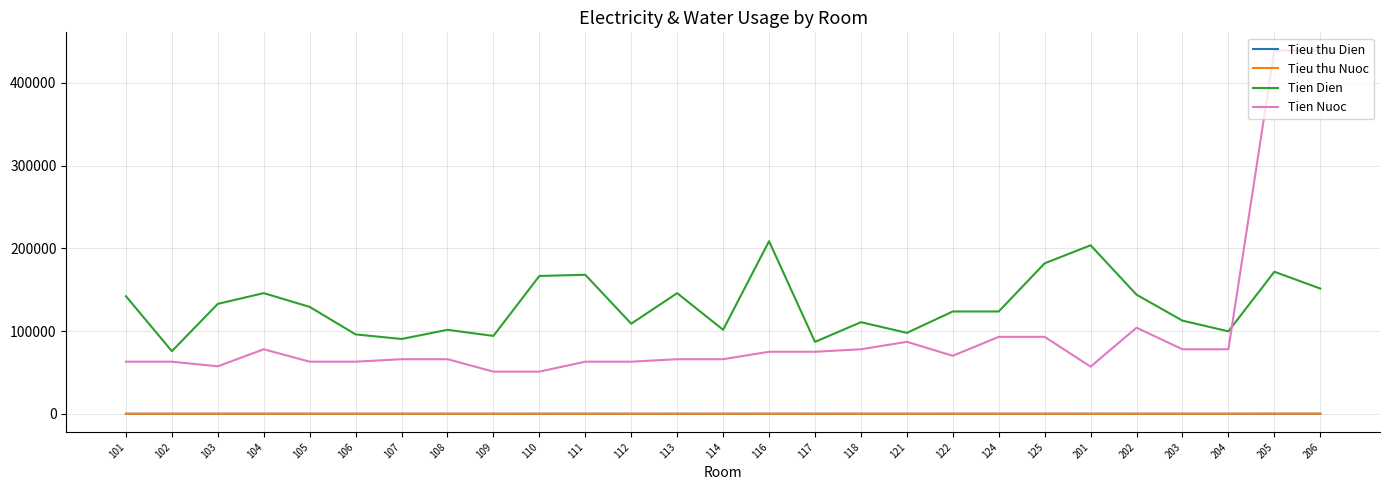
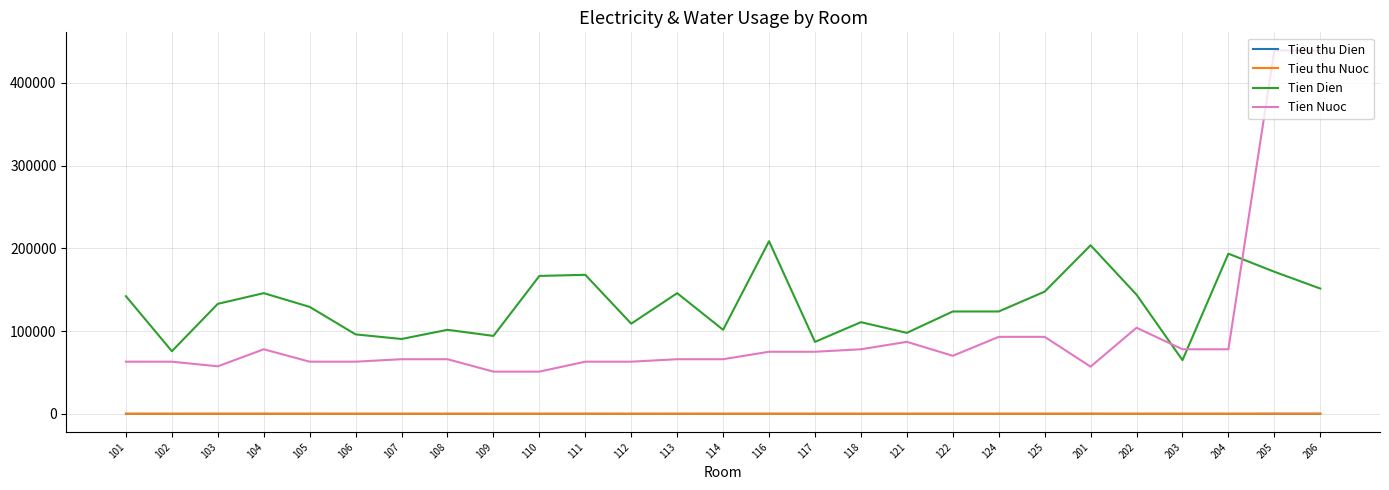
  {
    "Tieu thu Nuoc": {
      "101": 0,
      "102": 0,
      "103": 0,
      "104": 0,
      "105": 0,
      "106": 0,
      "107": 0,
      "108": 0,
      "109": 0,
      "110": 0,
      "111": 0,
      "112": 0,
      "113": 0,
      "114": 0,
      "116": 0,
      "117": 0,
      "118": 0,
      "121": 0,
      "122": 0,
      "124": 0,
      "125": 0,
      "201": 0,
      "202": 0,
      "203": 0,
      "204": 0,
      "205": 0,
      "206": 0
    },
    "Tien Dien": {
      "101": 140000,
      "102": 80000,
      "103": 130000,
      "104": 150000,
      "105": 130000,
      "106": 100000,
      "107": 90000,
      "108": 100000,
      "109": 90000,
      "110": 170000,
      "111": 170000,
      "112": 110000,
      "113": 150000,
      "114": 100000,
      "116": 210000,
      "117": 90000,
      "118": 110000,
      "121": 100000,
      "122": 120000,
      "124": 120000,
-     "125": 180000,
+     "125": 150000,
      "201": 200000,
      "202": 140000,
-     "203": 110000,
-     "204": 100000,
+     "203": 60000,
+     "204": 190000,
      "205": 170000,
      "206": 150000
    },
    "Tien Nuoc": {
      "101": 60000,
      "102": 60000,
      "103": 60000,
      "104": 80000,
      "105": 60000,
      "106": 60000,
      "107": 70000,
      "108": 70000,
      "109": 50000,
      "110": 50000,
      "111": 60000,
      "112": 60000,
      "113": 70000,
      "114": 70000,
      "116": 80000,
      "117": 80000,
      "118": 80000,
      "121": 90000,
      "122": 70000,
      "124": 90000,
      "125": 90000,
      "201": 60000,
      "202": 100000,
      "203": 80000,
      "204": 80000
    }
  }
